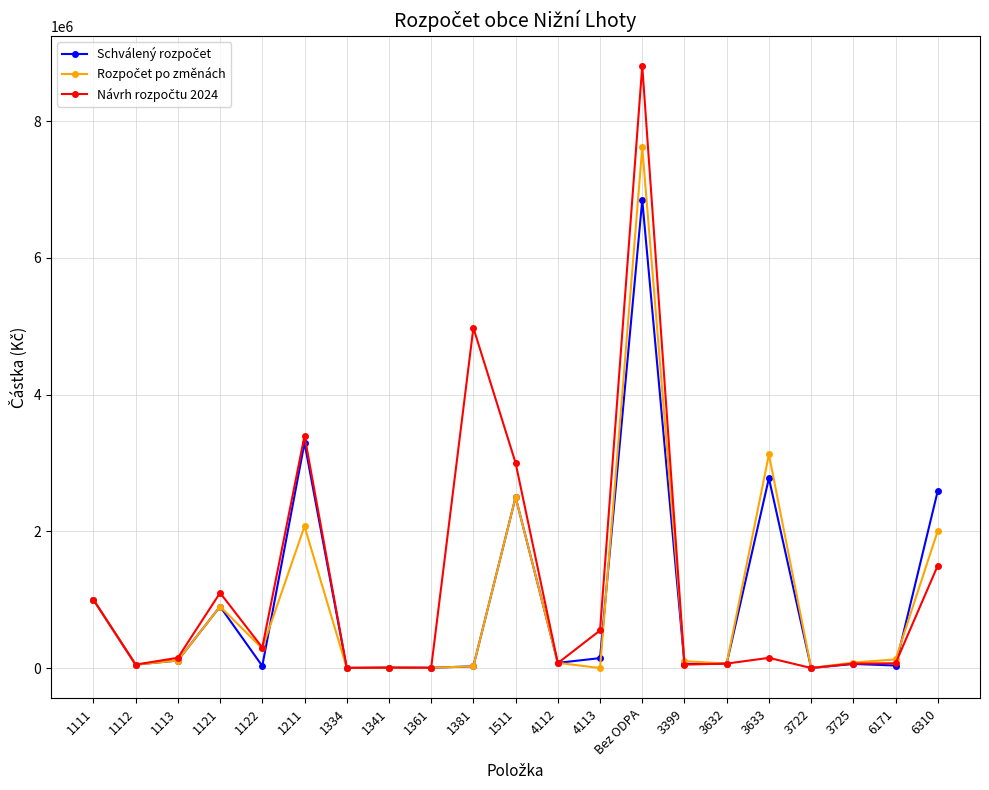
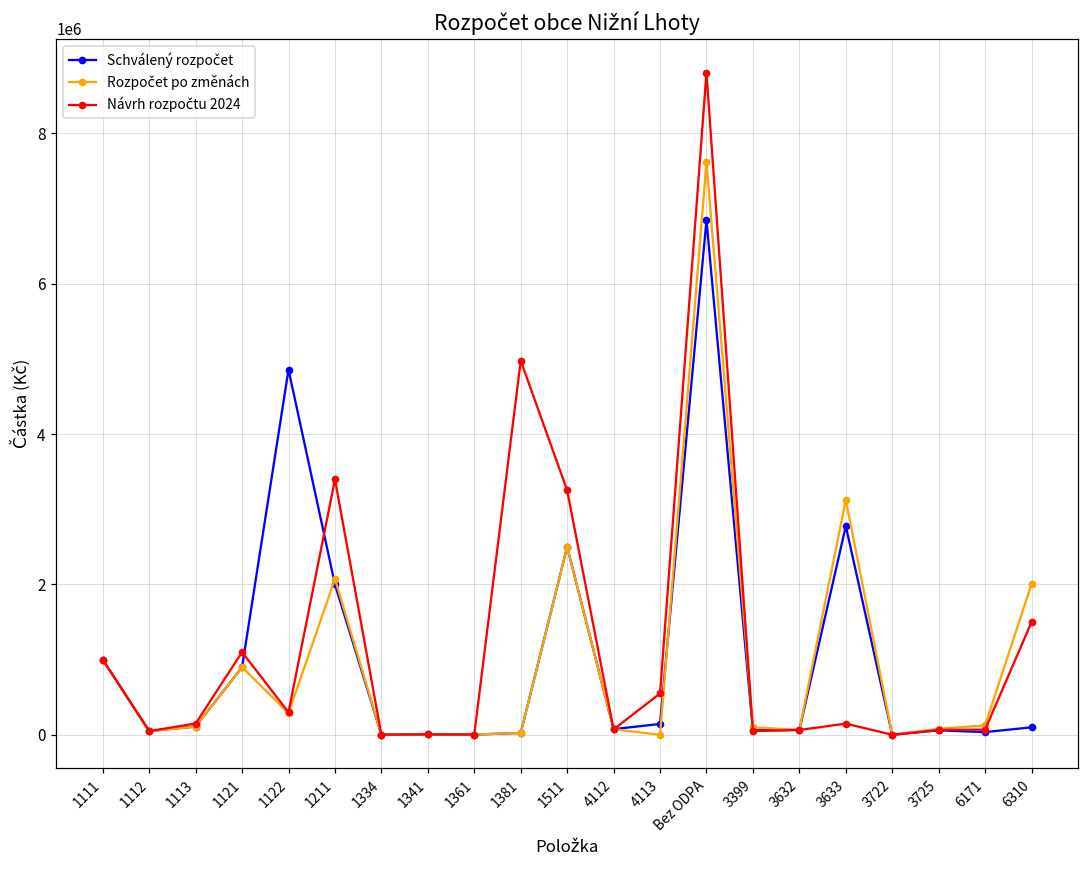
  {
    "Schválený rozpočet": {
-     "1122": 0,
-     "1211": 3300000,
+     "1122": 4900000,
+     "1211": 2000000,
      "4113": 100000,
      "Bez ODPA": 6800000,
      "3633": 2800000,
-     "6310": 2600000
+     "6310": 100000
    },
    "Rozpočet po změnách": {
      "1211": 2100000,
      "4113": 0,
      "Bez ODPA": 7600000,
      "3399": 100000,
      "3633": 3100000,
      "6171": 100000,
      "6310": 2000000
    },
    "Návrh rozpočtu 2024": {
      "1113": 200000,
      "1121": 1100000,
      "1211": 3400000,
      "1381": 5000000,
-     "1511": 3000000,
+     "1511": 3300000,
      "4113": 600000,
      "Bez ODPA": 8800000,
      "3633": 100000,
      "6310": 1500000
    }
  }
